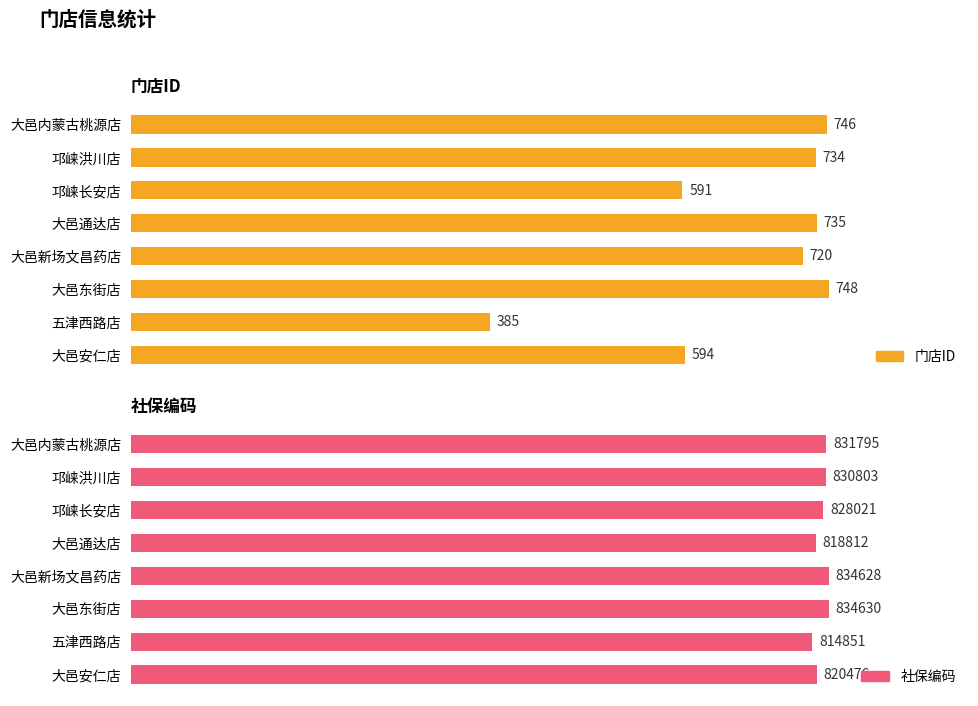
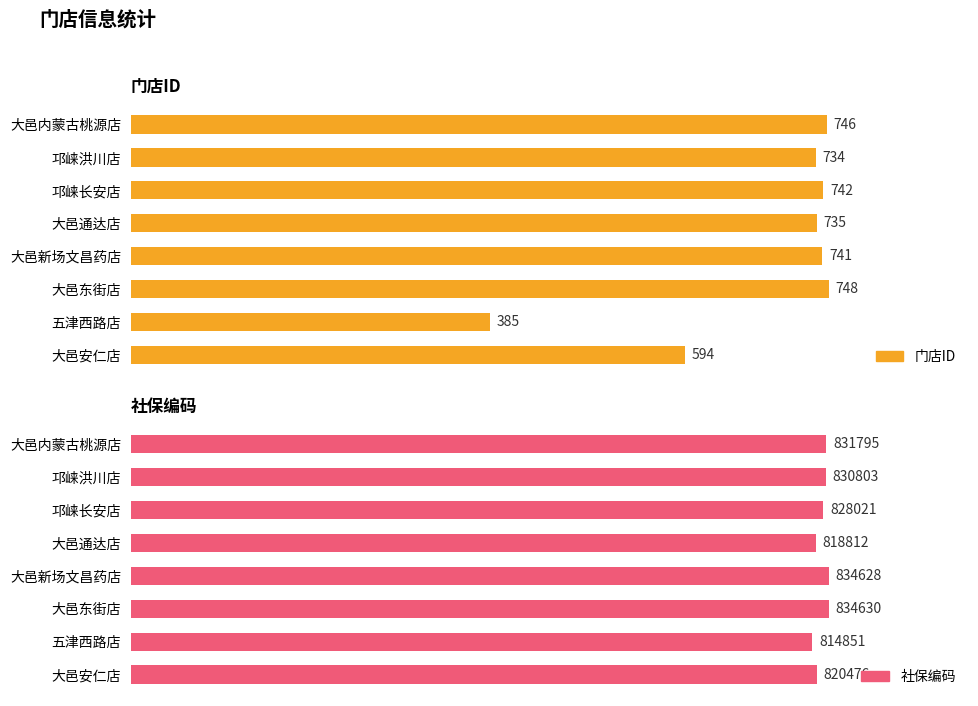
  {
    "门店ID": {
-     "邛崃长安店": 591,
-     "大邑新场文昌药店": 720
+     "邛崃长安店": 742,
+     "大邑新场文昌药店": 741
    }
  }
